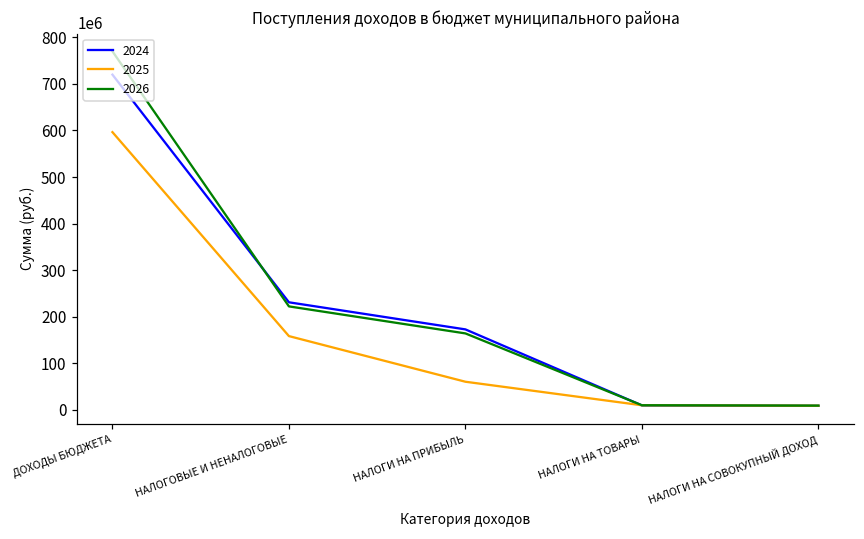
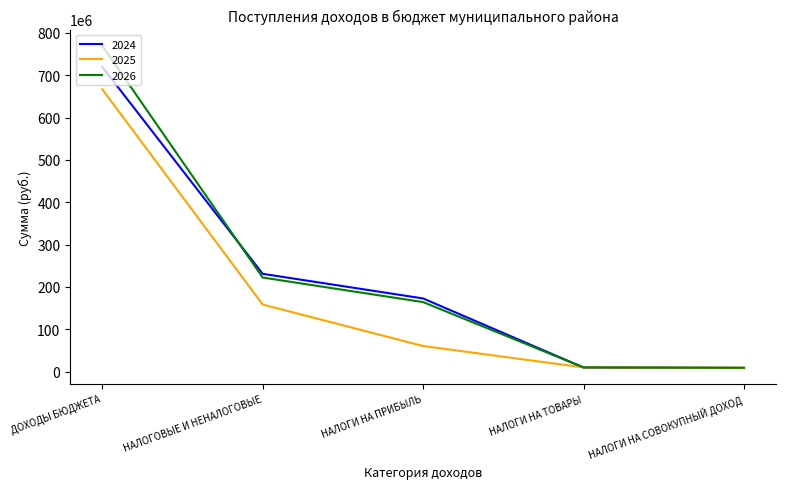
  {
    "2024": {
      "НАЛОГОВЫЕ И НЕНАЛОГОВЫЕ": 230000000,
      "НАЛОГИ НА ПРИБЫЛЬ": 170000000
    },
    "2025": {
-     "ДОХОДЫ БЮДЖЕТА": 600000000,
+     "ДОХОДЫ БЮДЖЕТА": 670000000,
      "НАЛОГОВЫЕ И НЕНАЛОГОВЫЕ": 160000000,
      "НАЛОГИ НА ПРИБЫЛЬ": 60000000
    },
    "2026": {
      "НАЛОГОВЫЕ И НЕНАЛОГОВЫЕ": 220000000,
      "НАЛОГИ НА ПРИБЫЛЬ": 160000000
    }
  }
